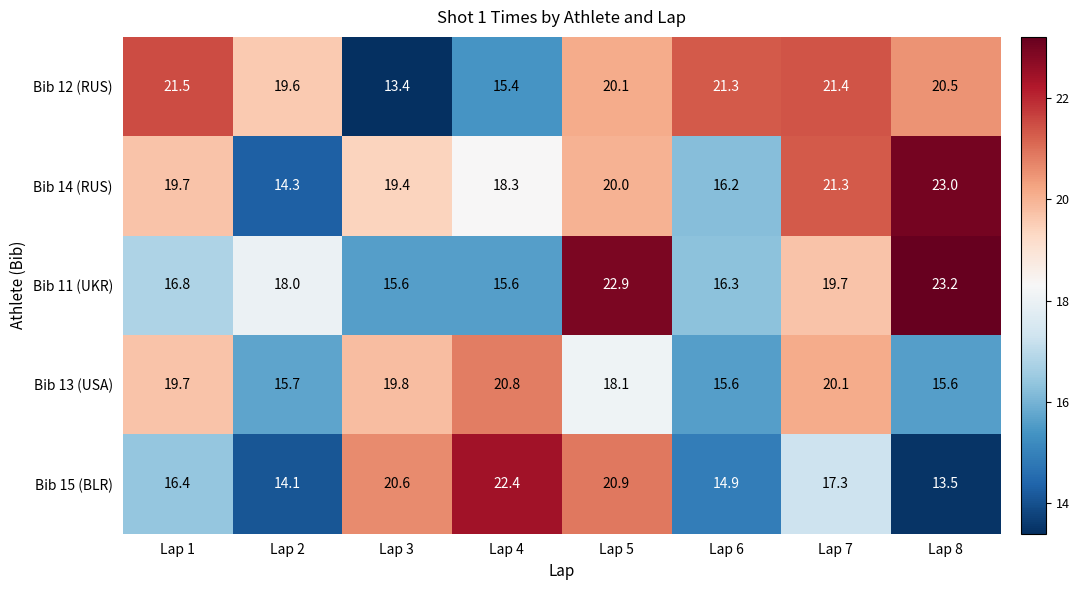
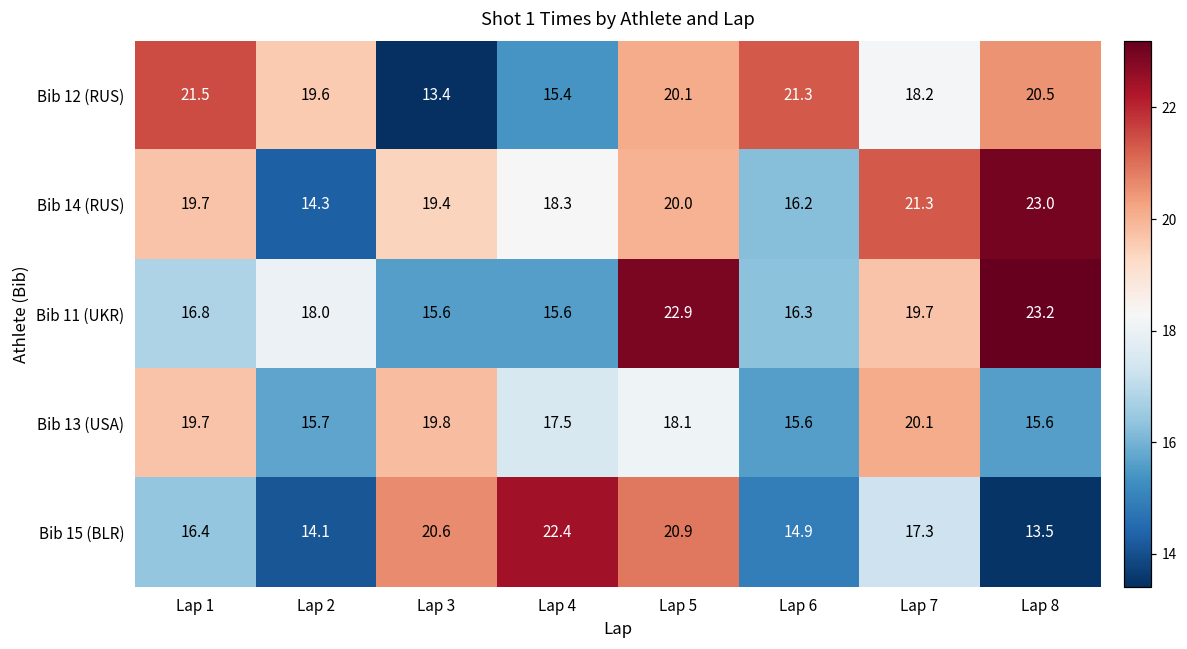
  {
    "Bib 12 (RUS)": {
      "Lap 1": 21.5,
      "Lap 2": 19.6,
      "Lap 3": 13.4,
      "Lap 4": 15.4,
      "Lap 5": 20.1,
      "Lap 6": 21.3,
-     "Lap 7": 21.4,
+     "Lap 7": 18.2,
      "Lap 8": 20.5
    },
    "Bib 14 (RUS)": {
      "Lap 1": 19.7,
      "Lap 2": 14.3,
      "Lap 3": 19.4,
      "Lap 4": 18.3,
      "Lap 5": 20.0,
      "Lap 6": 16.2,
      "Lap 7": 21.3,
      "Lap 8": 23.0
    },
    "Bib 11 (UKR)": {
      "Lap 1": 16.8,
      "Lap 2": 18.0,
      "Lap 3": 15.6,
      "Lap 4": 15.6,
      "Lap 5": 22.9,
      "Lap 6": 16.3,
      "Lap 7": 19.7,
      "Lap 8": 23.2
    },
    "Bib 13 (USA)": {
      "Lap 1": 19.7,
      "Lap 2": 15.7,
      "Lap 3": 19.8,
-     "Lap 4": 20.8,
+     "Lap 4": 17.5,
      "Lap 5": 18.1,
      "Lap 6": 15.6,
      "Lap 7": 20.1,
      "Lap 8": 15.6
    },
    "Bib 15 (BLR)": {
      "Lap 1": 16.4,
      "Lap 2": 14.1,
      "Lap 3": 20.6,
      "Lap 4": 22.4,
      "Lap 5": 20.9,
      "Lap 6": 14.9,
      "Lap 7": 17.3,
      "Lap 8": 13.5
    }
  }
